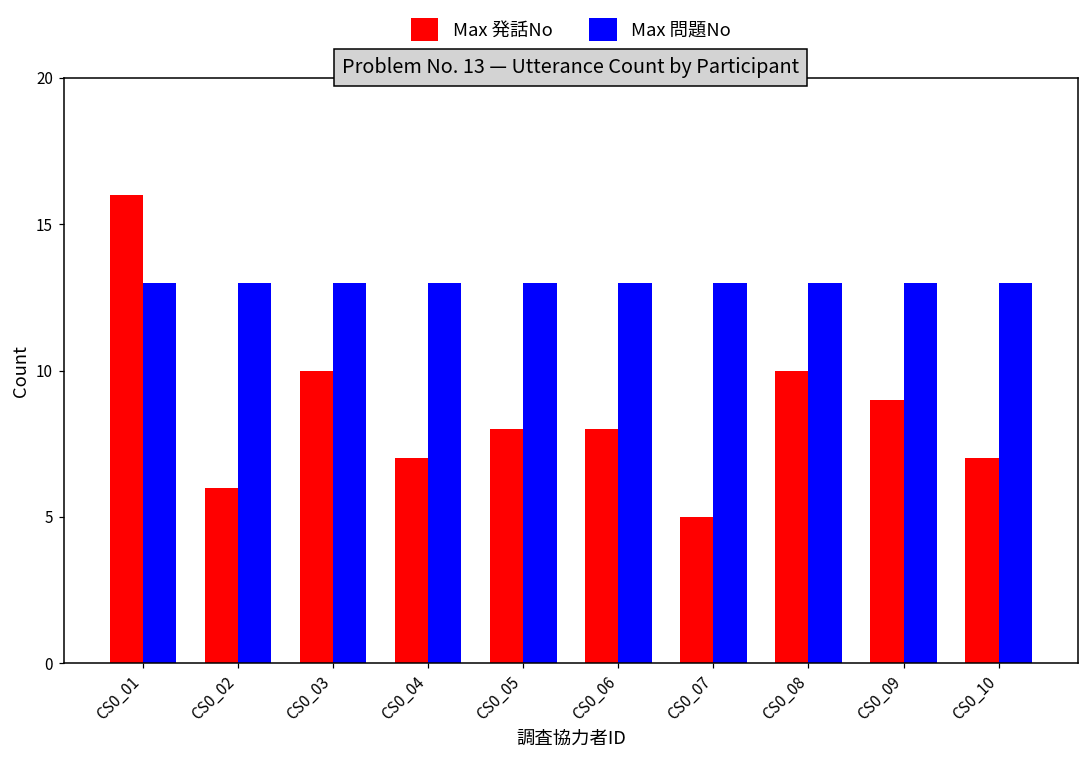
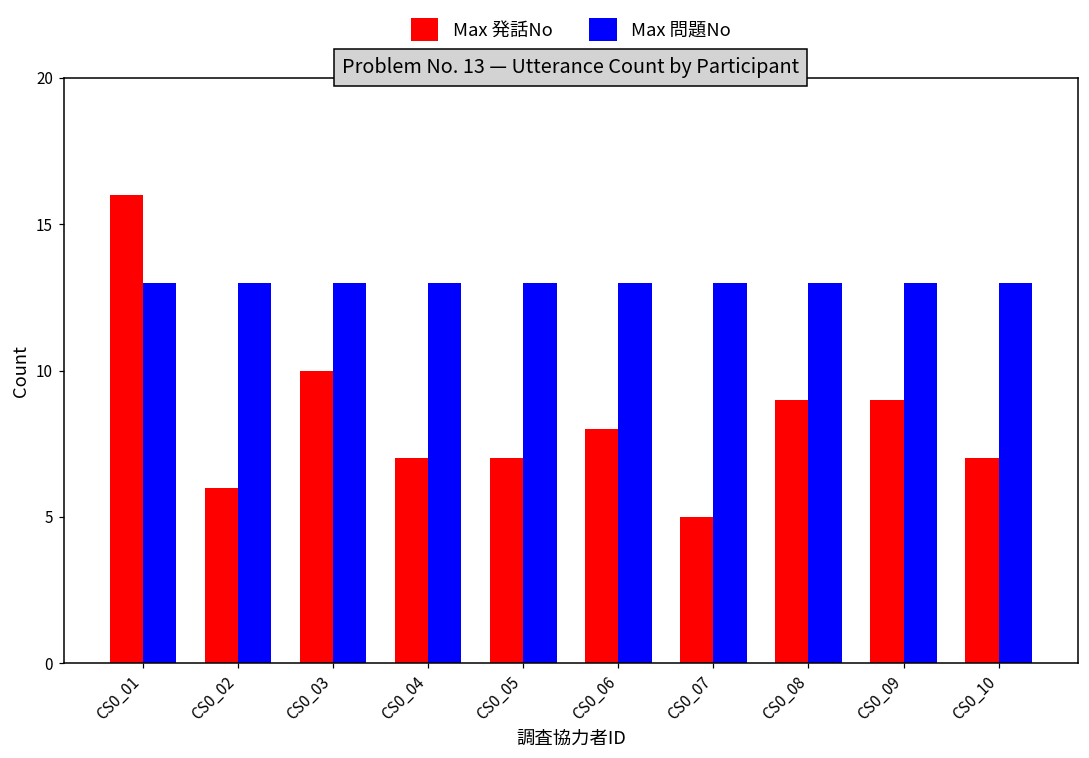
  {
    "Max 発話No": {
      "CS0_01": 16,
      "CS0_02": 6,
      "CS0_03": 10,
      "CS0_04": 7,
-     "CS0_05": 8,
+     "CS0_05": 7,
      "CS0_06": 8,
      "CS0_07": 5,
-     "CS0_08": 10,
+     "CS0_08": 9,
      "CS0_09": 9,
      "CS0_10": 7
    },
    "Max 問題No": {
      "CS0_01": 13,
      "CS0_02": 13,
      "CS0_03": 13,
      "CS0_04": 13,
      "CS0_05": 13,
      "CS0_06": 13,
      "CS0_07": 13,
      "CS0_08": 13,
      "CS0_09": 13,
      "CS0_10": 13
    }
  }
